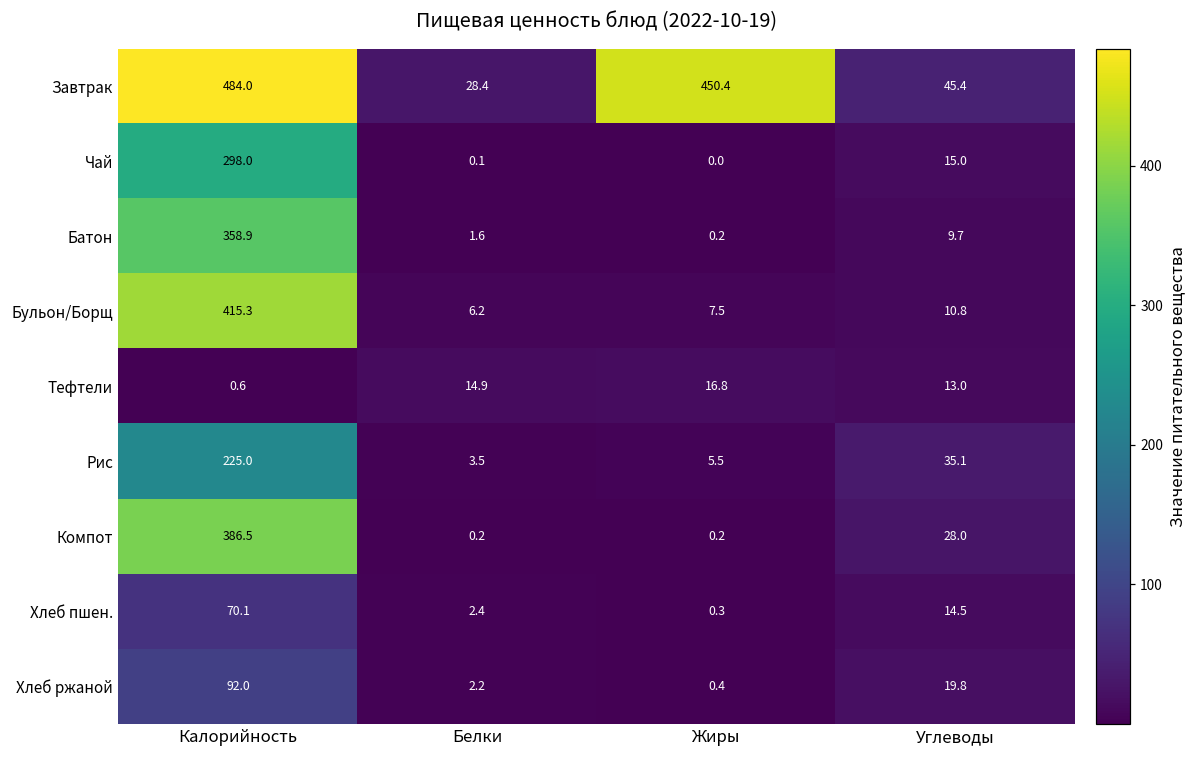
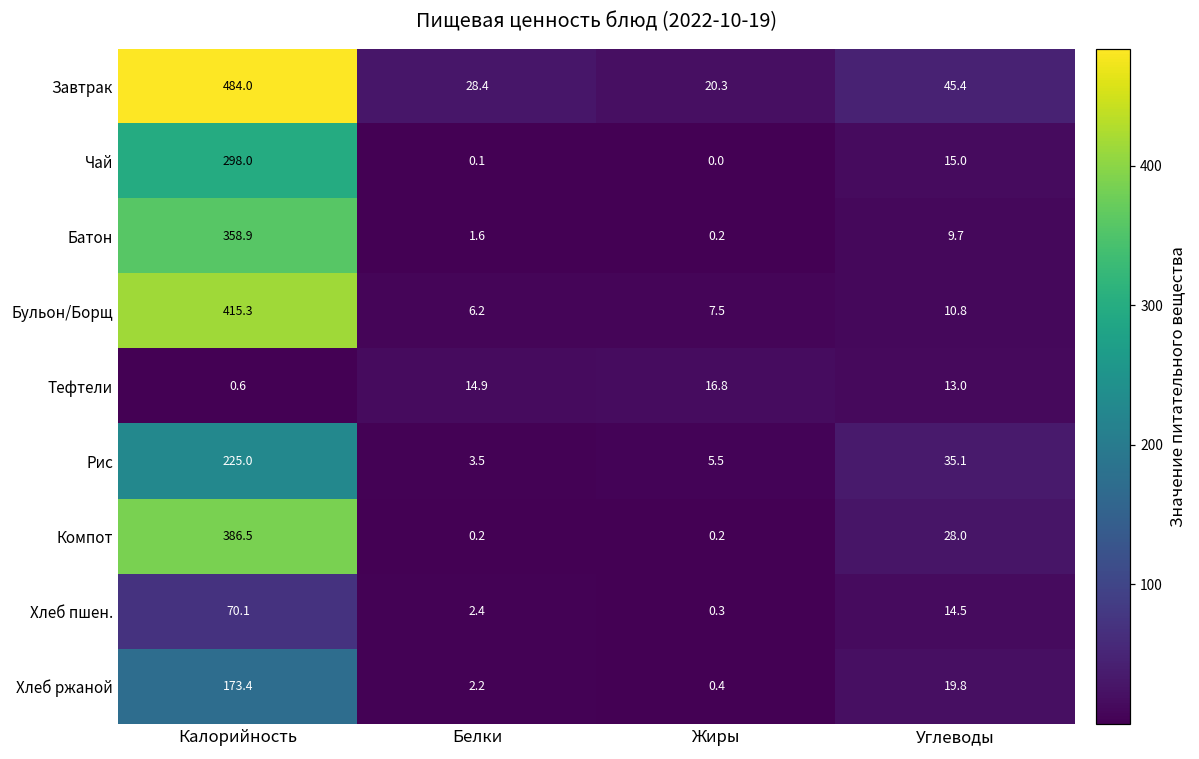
  {
    "Завтрак": {
      "Калорийность": 484.0,
      "Белки": 28.4,
-     "Жиры": 450.4,
+     "Жиры": 20.3,
      "Углеводы": 45.4
    },
    "Чай": {
      "Калорийность": 298.0,
      "Белки": 0.1,
      "Жиры": 0.0,
      "Углеводы": 15.0
    },
    "Батон": {
      "Калорийность": 358.9,
      "Белки": 1.6,
      "Жиры": 0.2,
      "Углеводы": 9.7
    },
    "Бульон/Борщ": {
      "Калорийность": 415.3,
      "Белки": 6.2,
      "Жиры": 7.5,
      "Углеводы": 10.8
    },
    "Тефтели": {
      "Калорийность": 0.6,
      "Белки": 14.9,
      "Жиры": 16.8,
      "Углеводы": 13.0
    },
    "Рис": {
      "Калорийность": 225.0,
      "Белки": 3.5,
      "Жиры": 5.5,
      "Углеводы": 35.1
    },
    "Компот": {
      "Калорийность": 386.5,
      "Белки": 0.2,
      "Жиры": 0.2,
      "Углеводы": 28.0
    },
    "Хлеб пшен.": {
      "Калорийность": 70.1,
      "Белки": 2.4,
      "Жиры": 0.3,
      "Углеводы": 14.5
    },
    "Хлеб ржаной": {
-     "Калорийность": 92.0,
+     "Калорийность": 173.4,
      "Белки": 2.2,
      "Жиры": 0.4,
      "Углеводы": 19.8
    }
  }
